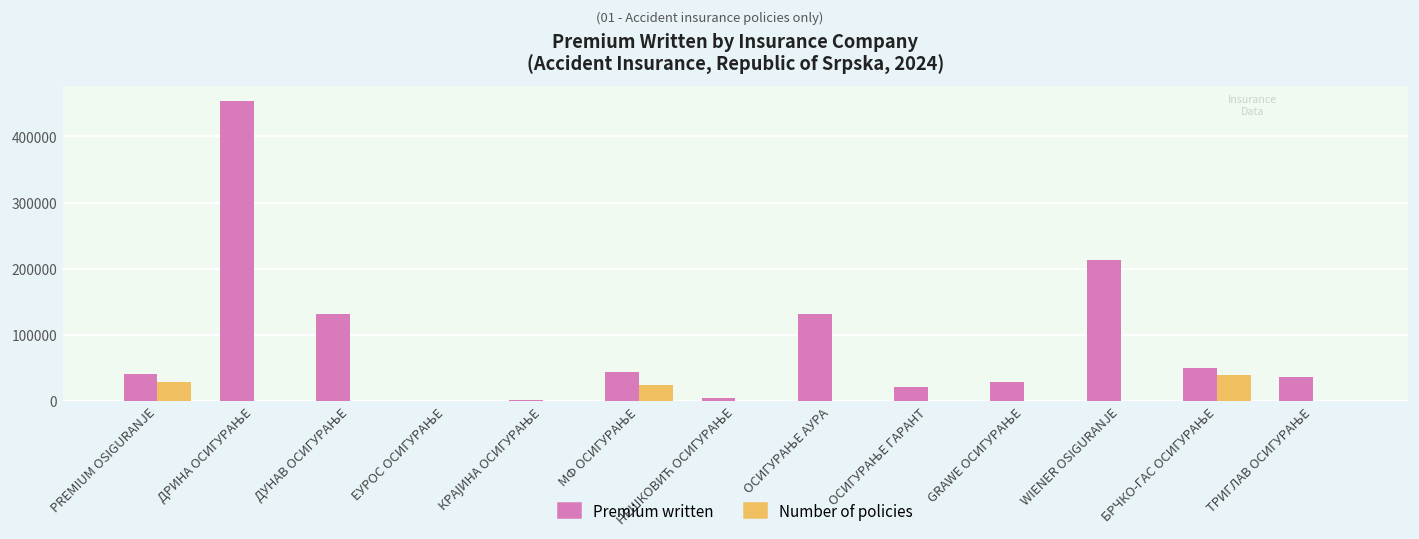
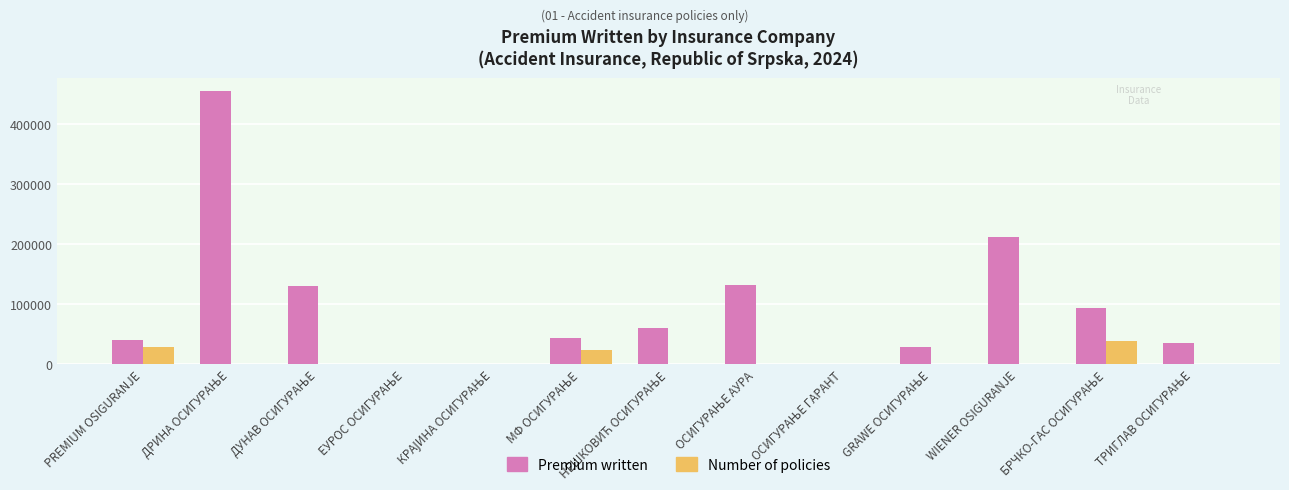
  {
    "Premium written": {
      "PREMIUM OSIGURANJE": 40000,
      "ДРИНА ОСИГУРАЊЕ": 450000,
      "ДУНАВ ОСИГУРАЊЕ": 130000,
      "МФ ОСИГУРАЊЕ": 40000,
-     "НЕШКОВИЋ ОСИГУРАЊЕ": 0,
+     "НЕШКОВИЋ ОСИГУРАЊЕ": 60000,
      "ОСИГУРАЊЕ АУРА": 130000,
-     "ОСИГУРАЊЕ ГАРАНТ": 20000,
+     "ОСИГУРАЊЕ ГАРАНТ": 0,
      "GRAWE ОСИГУРАЊЕ": 30000,
      "WIENER OSIGURANJE": 210000,
-     "БРЧКО-ГАС ОСИГУРАЊЕ": 50000,
+     "БРЧКО-ГАС ОСИГУРАЊЕ": 90000,
      "ТРИГЛАВ ОСИГУРАЊЕ": 40000
    },
    "Number of policies": {
      "PREMIUM OSIGURANJE": 30000,
      "МФ ОСИГУРАЊЕ": 20000,
      "БРЧКО-ГАС ОСИГУРАЊЕ": 40000
    }
  }
